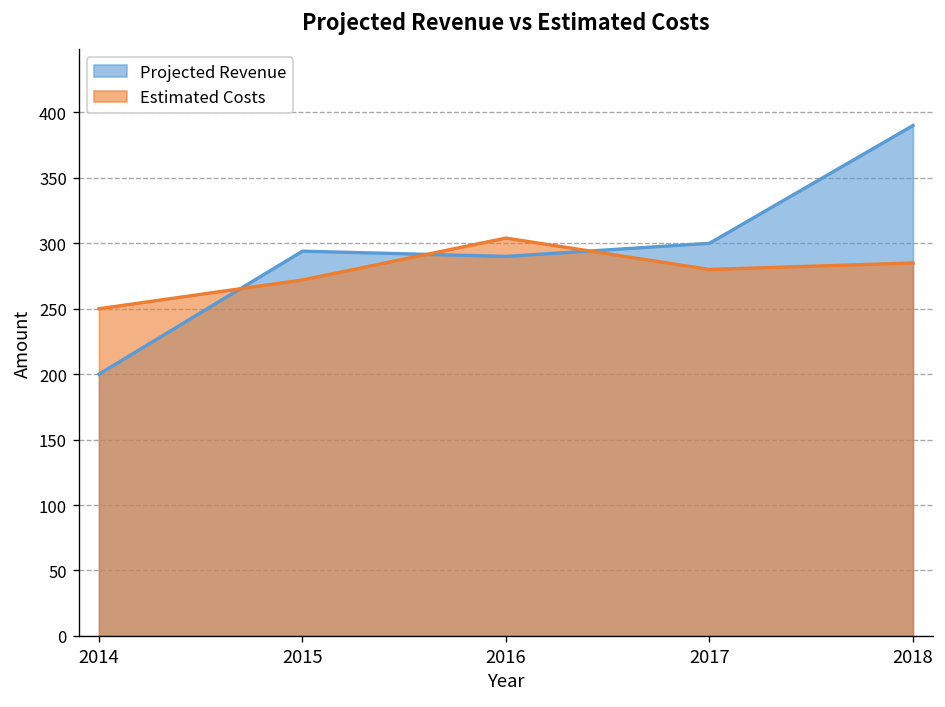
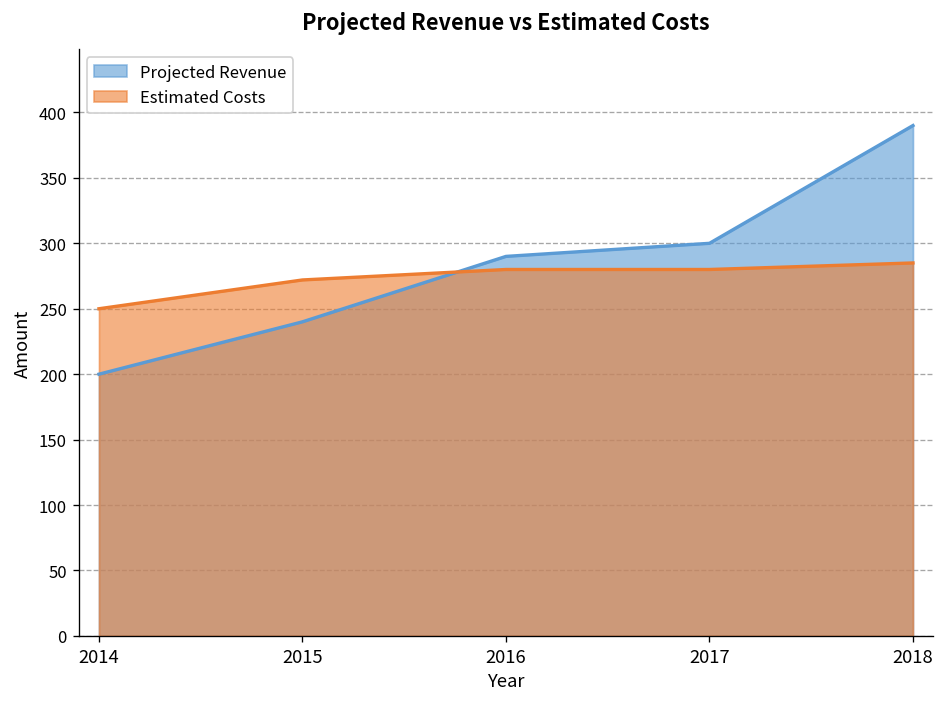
  {
    "Projected Revenue": {
      "2014": 200,
-     "2015": 294,
+     "2015": 240,
      "2016": 290,
      "2017": 300,
      "2018": 390
    },
    "Estimated Costs": {
      "2014": 250,
      "2015": 272,
-     "2016": 304,
+     "2016": 280,
      "2017": 280,
      "2018": 285
    }
  }
